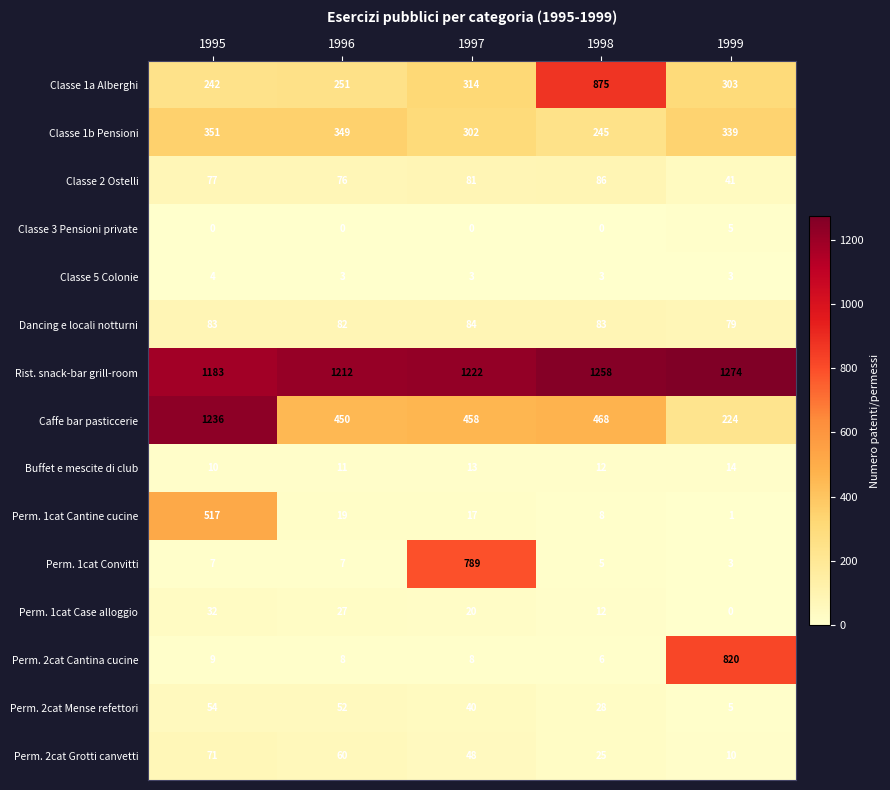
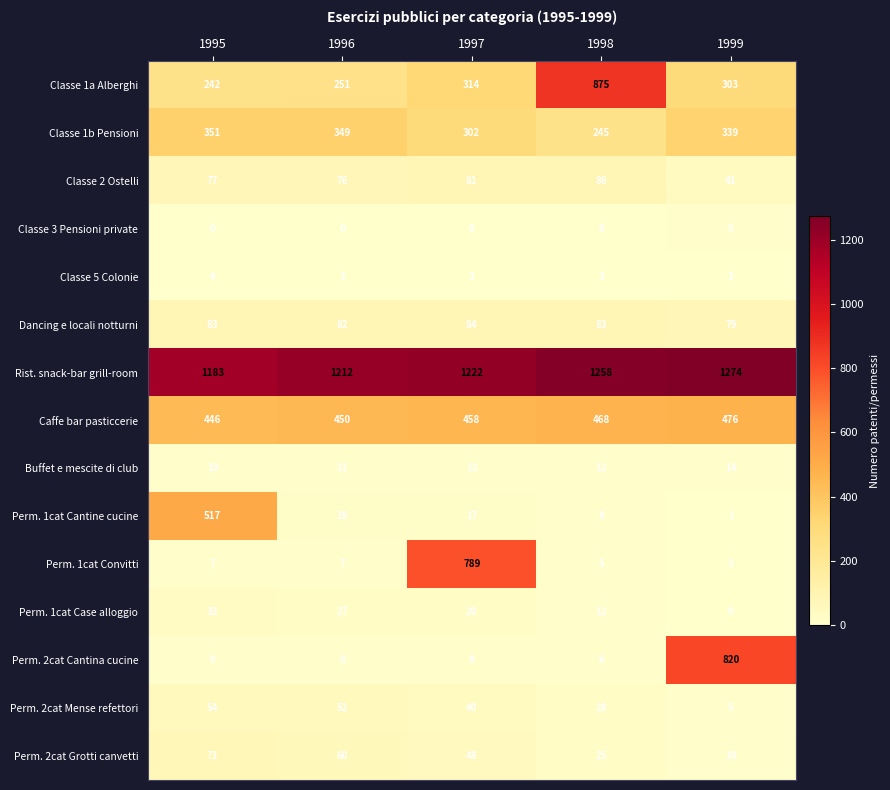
  {
    "Classe 1a Alberghi": {
      "1995": 242,
      "1996": 251,
      "1997": 314,
      "1998": 875,
      "1999": 303
    },
    "Classe 1b Pensioni": {
      "1995": 351,
      "1996": 349,
      "1997": 302,
      "1998": 245,
      "1999": 339
    },
    "Classe 2 Ostelli": {
      "1995": 77,
      "1996": 76,
      "1997": 81,
      "1998": 86,
      "1999": 41
    },
    "Classe 3 Pensioni private": {
      "1995": 0,
      "1996": 0,
      "1997": 0,
      "1998": 0,
      "1999": 5
    },
    "Classe 5 Colonie": {
      "1995": 4,
      "1996": 3,
      "1997": 3,
      "1998": 3,
      "1999": 3
    },
    "Dancing e locali notturni": {
      "1995": 83,
      "1996": 82,
      "1997": 84,
      "1998": 83,
      "1999": 79
    },
    "Rist. snack-bar grill-room": {
      "1995": 1183,
      "1996": 1212,
      "1997": 1222,
      "1998": 1258,
      "1999": 1274
    },
    "Caffe bar pasticcerie": {
-     "1995": 1236,
+     "1995": 446,
      "1996": 450,
      "1997": 458,
      "1998": 468,
-     "1999": 224
+     "1999": 476
    },
    "Buffet e mescite di club": {
      "1995": 10,
      "1996": 11,
      "1997": 13,
      "1998": 12,
      "1999": 14
    },
    "Perm. 1cat Cantine cucine": {
      "1995": 517,
      "1996": 19,
      "1997": 17,
      "1998": 8,
      "1999": 1
    },
    "Perm. 1cat Convitti": {
      "1995": 7,
      "1996": 7,
      "1997": 789,
      "1998": 5,
      "1999": 3
    },
    "Perm. 1cat Case alloggio": {
      "1995": 32,
      "1996": 27,
      "1997": 20,
      "1998": 12,
      "1999": 0
    },
    "Perm. 2cat Cantina cucine": {
      "1995": 9,
      "1996": 8,
      "1997": 8,
      "1998": 6,
      "1999": 820
    },
    "Perm. 2cat Mense refettori": {
      "1995": 54,
      "1996": 52,
      "1997": 40,
      "1998": 28,
      "1999": 5
    },
    "Perm. 2cat Grotti canvetti": {
      "1995": 71,
      "1996": 60,
      "1997": 48,
      "1998": 25,
      "1999": 10
    }
  }
